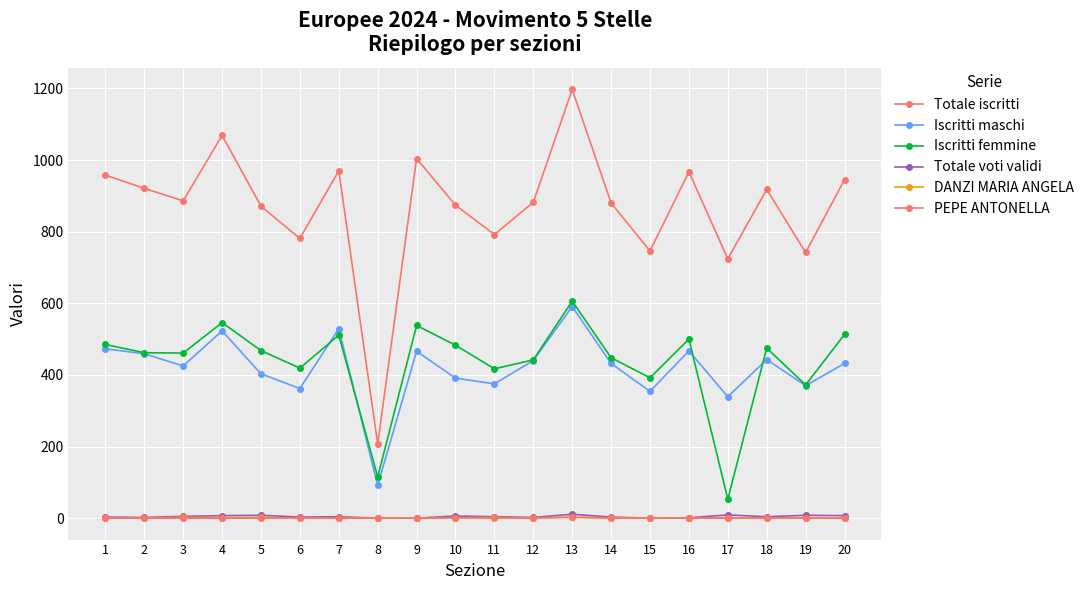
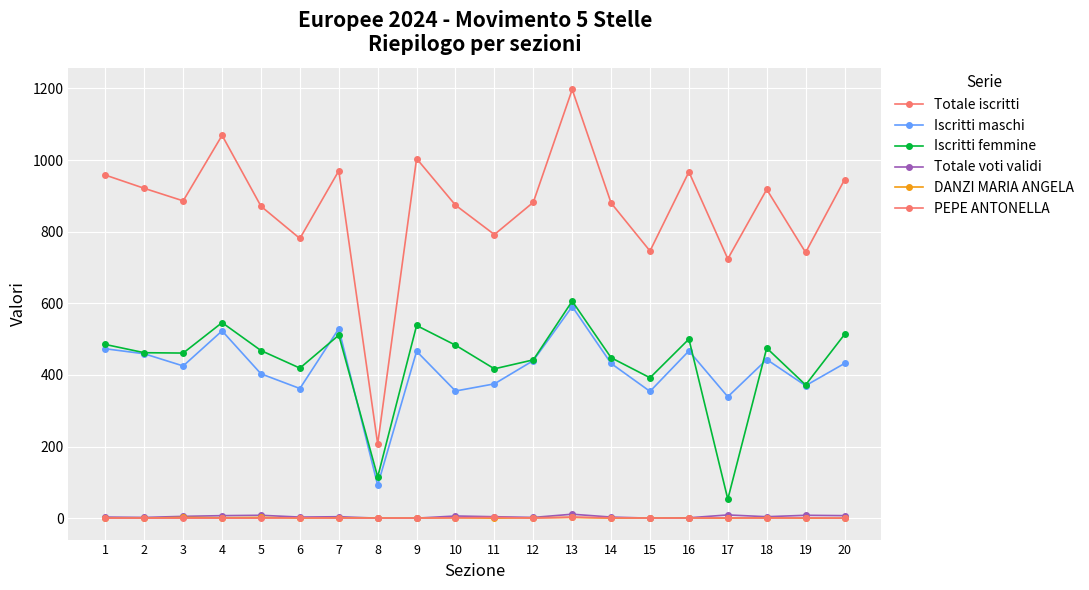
  {
    "Iscritti maschi": {
      "1": 470,
      "3": 430,
      "4": 520,
      "5": 400,
      "6": 360,
      "7": 530,
      "8": 90,
      "9": 470,
-     "10": 390,
+     "10": 360,
      "11": 380,
      "13": 590,
      "14": 430,
      "15": 350,
      "16": 470,
      "17": 340,
      "18": 440,
      "20": 430
    },
    "Iscritti femmine": {
      "1": 490,
      "3": 460,
      "4": 550,
      "5": 470,
      "6": 420,
      "7": 510,
      "8": 120,
      "9": 540,
      "10": 480,
      "11": 420,
      "13": 610,
      "14": 450,
      "15": 390,
      "16": 500,
      "17": 50,
      "18": 480,
      "20": 510
    },
    "Totale voti validi": {
      "13": 10,
      "17": 10,
      "20": 10
    }
  }
